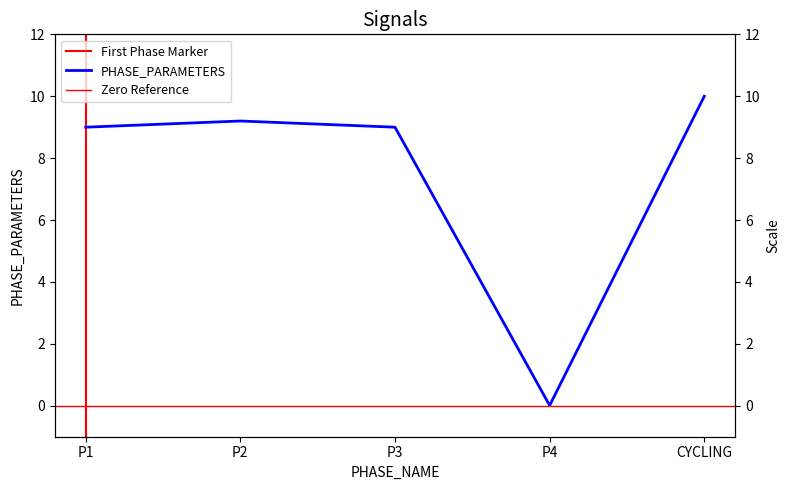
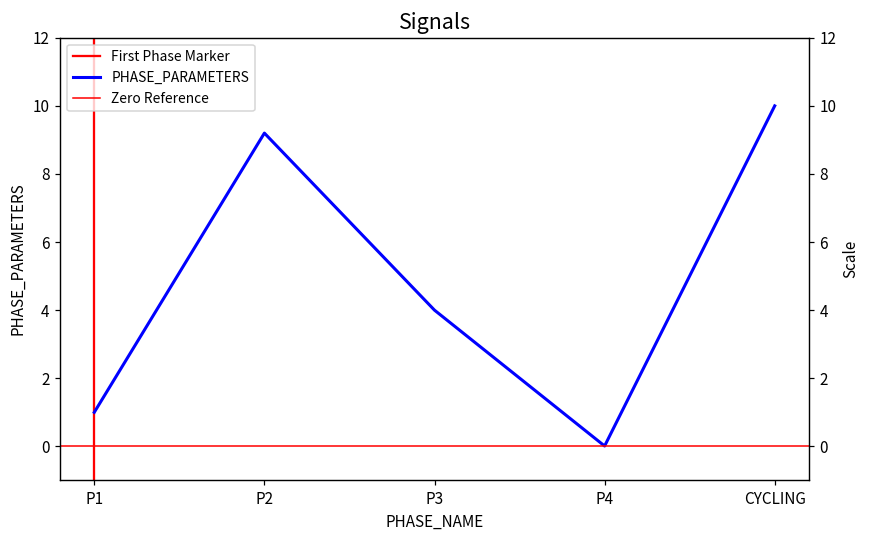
  {
-   "P1": 9,
+   "P1": 1,
    "P2": 9.2,
-   "P3": 9,
+   "P3": 4,
    "P4": 0,
    "CYCLING": 10
  }
